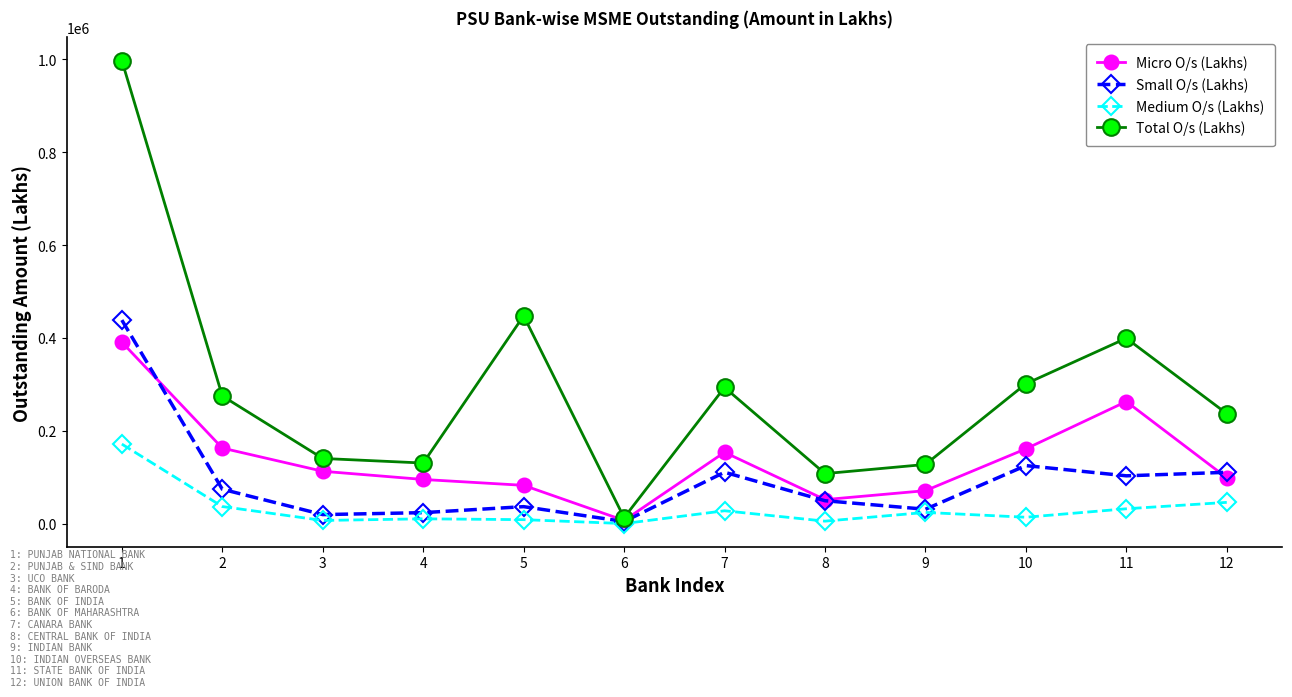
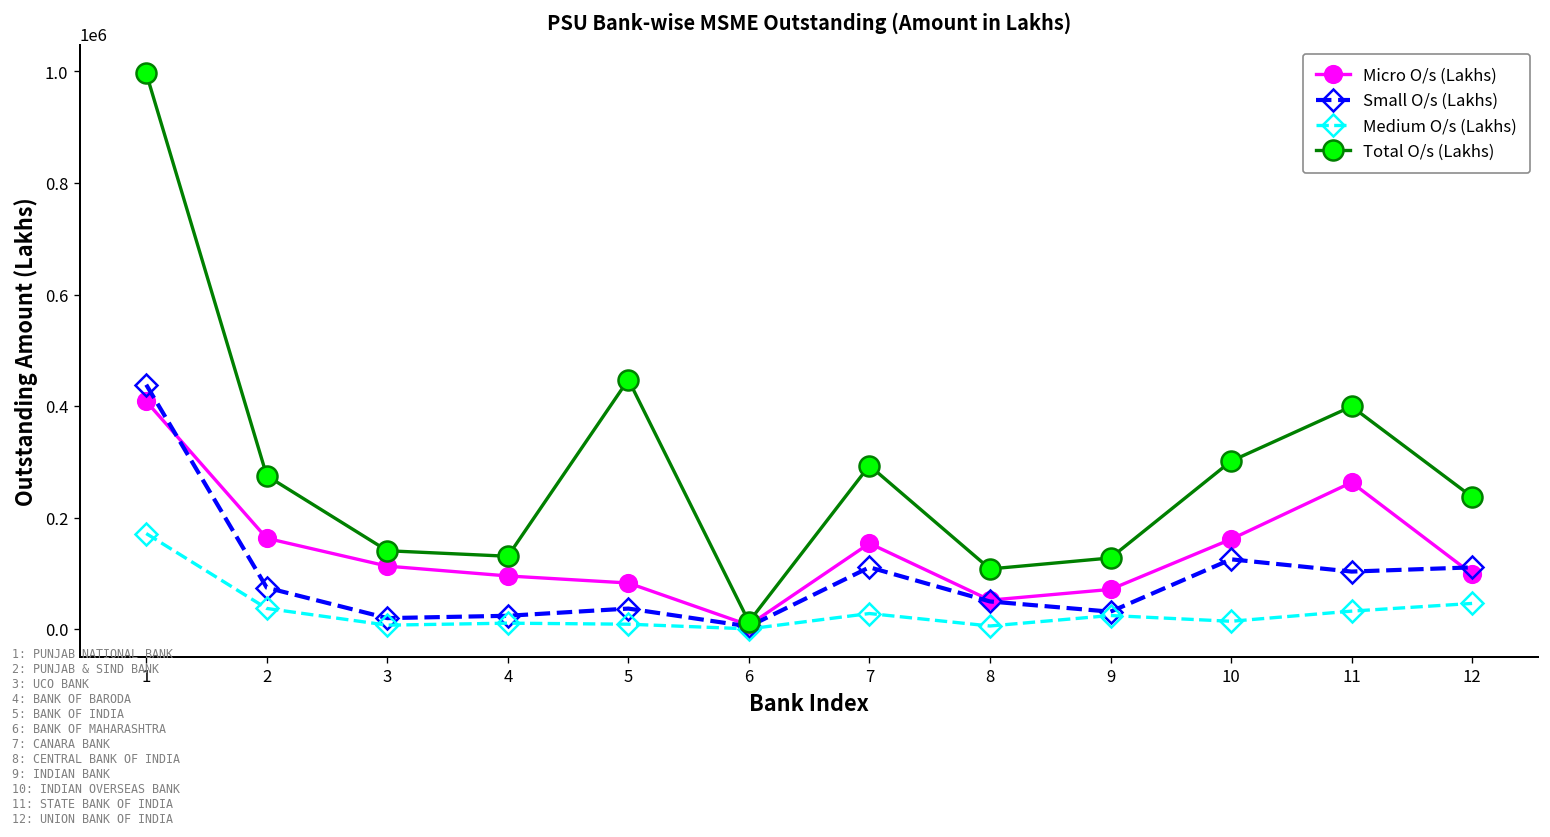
  {
    "Micro O/s (Lakhs)": {
-     "1": 390000,
+     "1": 410000,
      "2": 160000,
      "3": 110000,
      "4": 100000,
      "5": 80000,
      "7": 150000,
      "9": 70000,
      "10": 160000,
      "11": 260000,
      "12": 100000
    },
    "Small O/s (Lakhs)": {
      "1": 440000,
      "2": 70000,
      "3": 20000,
      "4": 20000,
      "5": 40000,
      "7": 110000,
      "9": 30000,
      "10": 130000,
      "11": 100000,
      "12": 110000
    },
    "Medium O/s (Lakhs)": {
      "1": 170000,
      "2": 40000,
      "3": 10000,
      "4": 10000,
      "5": 10000,
      "7": 30000,
      "8": 10000,
      "9": 20000,
      "10": 10000,
      "11": 30000,
      "12": 50000
    },
    "Total O/s (Lakhs)": {
      "1": 1000000,
      "2": 280000,
      "3": 140000,
      "4": 130000,
      "5": 450000,
      "6": 10000,
      "7": 290000,
      "8": 110000,
      "9": 130000,
      "10": 300000,
      "11": 400000,
      "12": 240000
    }
  }
